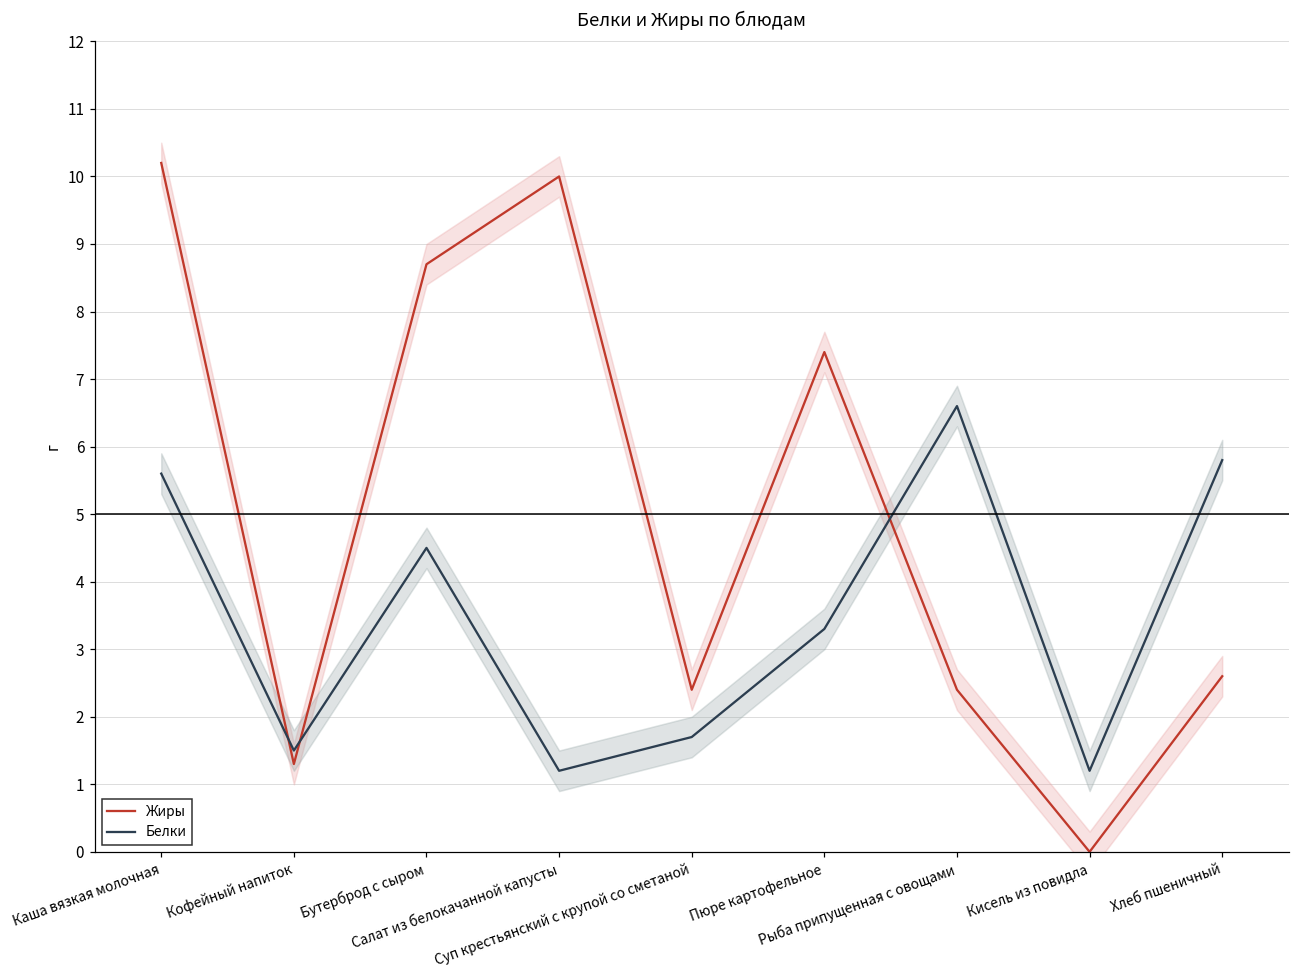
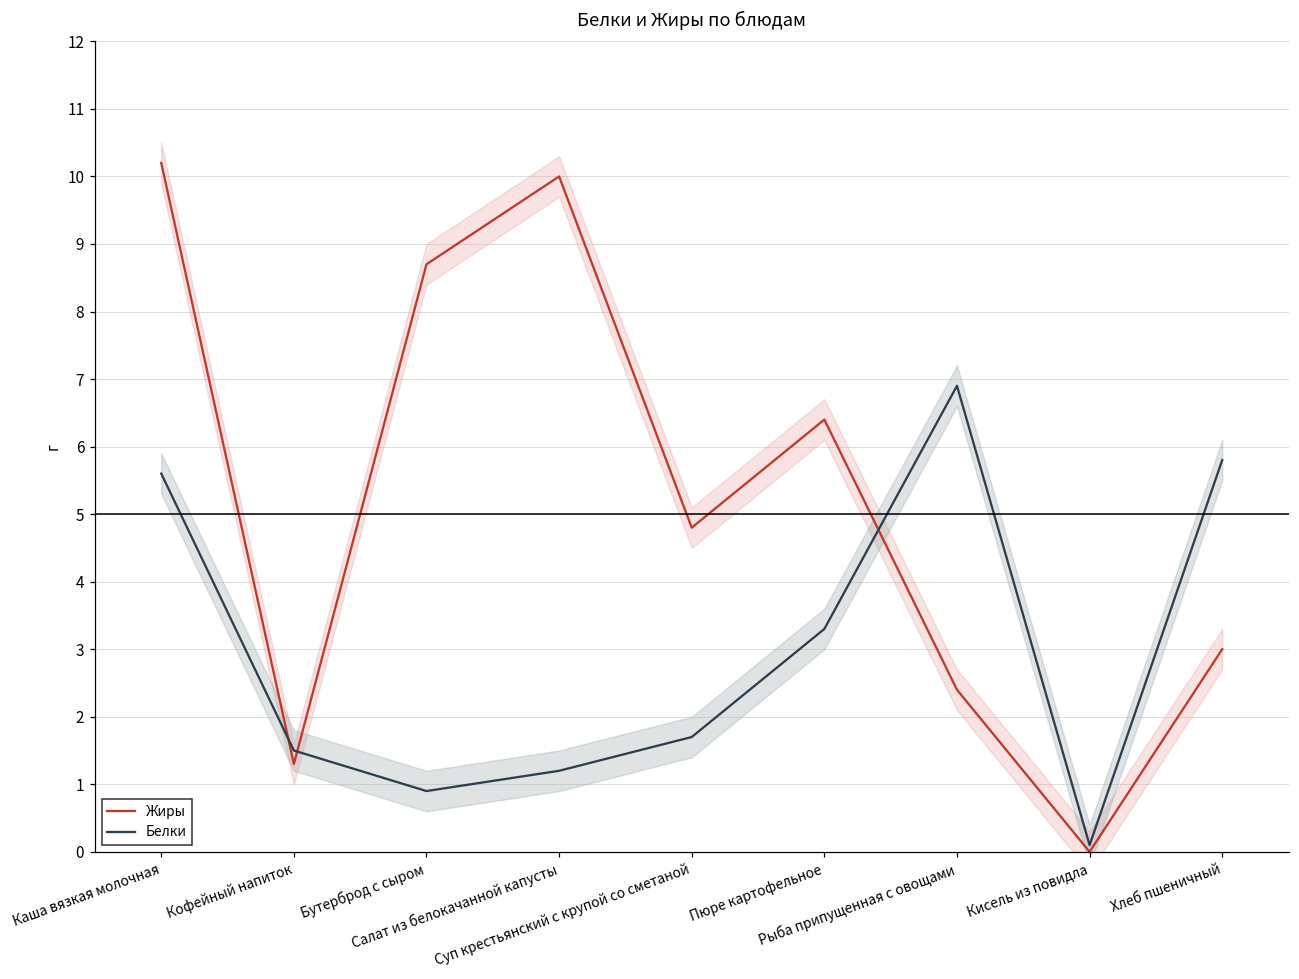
  {
    "Жиры": {
      "Каша вязкая молочная": 10.2,
      "Кофейный напиток": 1.3,
      "Бутерброд с сыром": 8.7,
      "Салат из белокачанной капусты": 10.0,
-     "Суп крестьянский с крупой со сметаной": 2.4,
-     "Пюре картофельное": 7.4,
+     "Суп крестьянский с крупой со сметаной": 4.8,
+     "Пюре картофельное": 6.4,
      "Рыба припущенная с овощами": 2.4,
      "Кисель из повидла": 0.0,
-     "Хлеб пшеничный": 2.6
+     "Хлеб пшеничный": 3.0
    },
    "Белки": {
      "Каша вязкая молочная": 5.6,
      "Кофейный напиток": 1.5,
-     "Бутерброд с сыром": 4.5,
+     "Бутерброд с сыром": 0.9,
      "Салат из белокачанной капусты": 1.2,
      "Суп крестьянский с крупой со сметаной": 1.7,
      "Пюре картофельное": 3.3,
-     "Рыба припущенная с овощами": 6.6,
-     "Кисель из повидла": 1.2,
+     "Рыба припущенная с овощами": 6.9,
+     "Кисель из повидла": 0.1,
      "Хлеб пшеничный": 5.8
    }
  }
